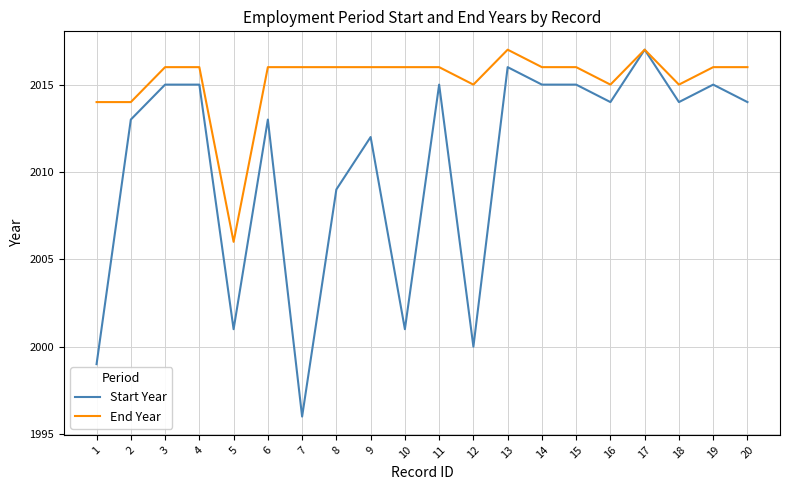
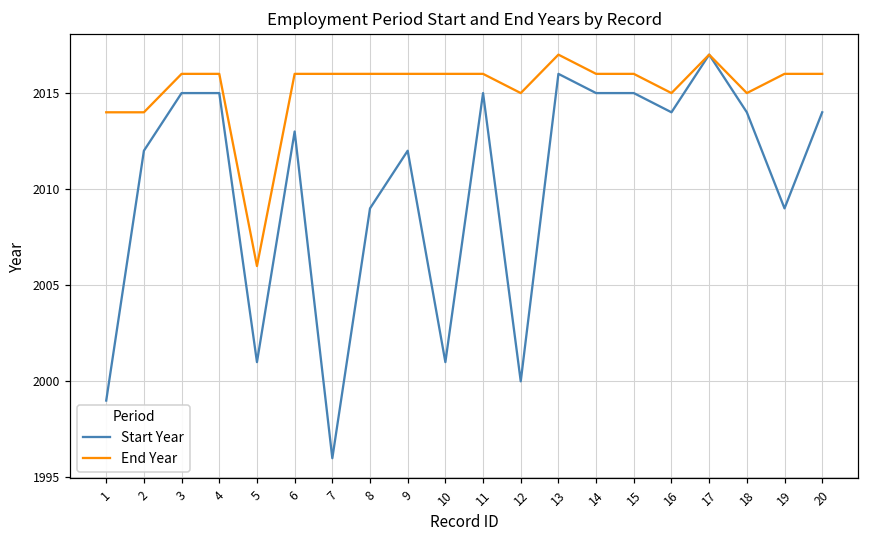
  {
    "Start Year": {
      "1": 1999,
-     "2": 2013,
+     "2": 2012,
      "3": 2015,
      "4": 2015,
      "5": 2001,
      "6": 2013,
      "7": 1996,
      "8": 2009,
      "9": 2012,
      "10": 2001,
      "11": 2015,
      "12": 2000,
      "13": 2016,
      "14": 2015,
      "15": 2015,
      "16": 2014,
      "18": 2014,
-     "19": 2015,
+     "19": 2009,
      "20": 2014
    },
    "End Year": {
      "1": 2014,
      "2": 2014,
      "3": 2016,
      "4": 2016,
      "5": 2006,
      "6": 2016,
      "7": 2016,
      "8": 2016,
      "9": 2016,
      "10": 2016,
      "11": 2016,
      "12": 2015,
      "13": 2017,
      "14": 2016,
      "15": 2016,
      "16": 2015,
      "18": 2015,
      "19": 2016,
      "20": 2016
    }
  }
